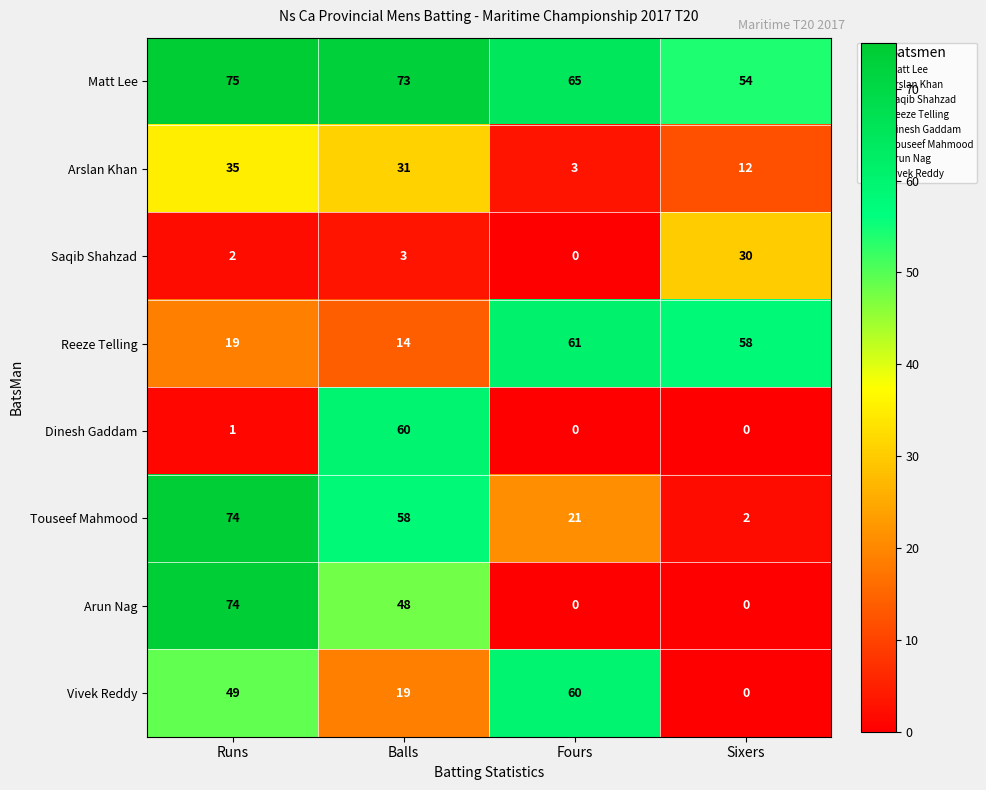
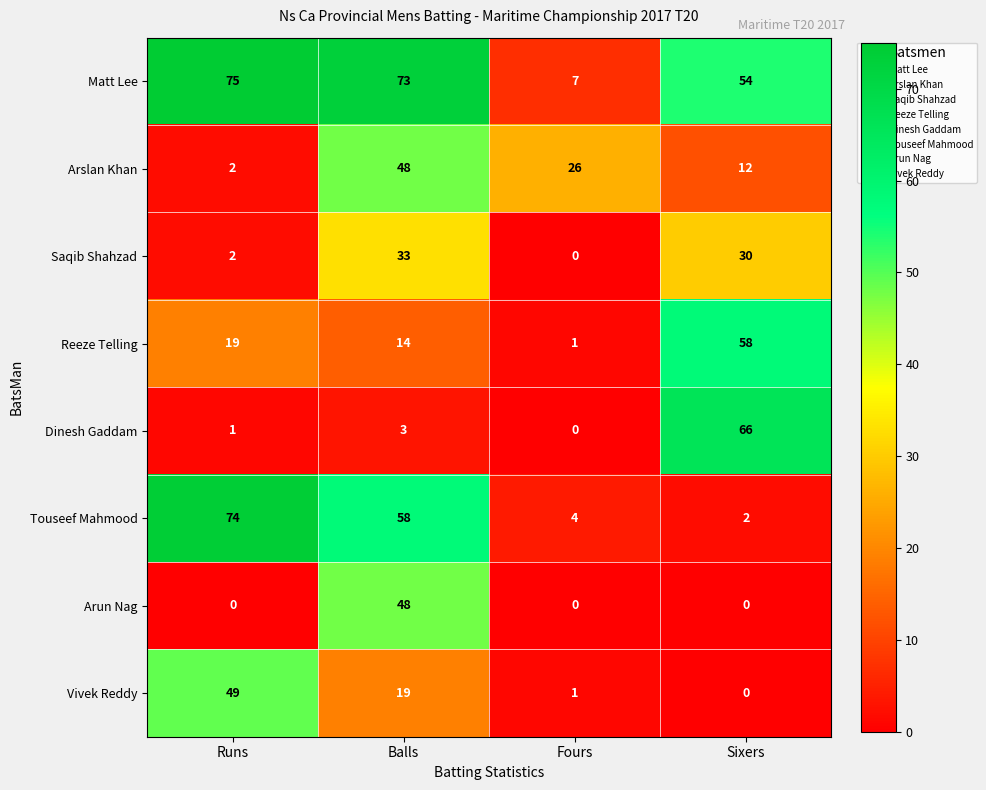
  {
    "Matt Lee": {
      "Runs": 75,
      "Balls": 73,
-     "Fours": 65,
+     "Fours": 7,
      "Sixers": 54
    },
    "Arslan Khan": {
-     "Runs": 35,
-     "Balls": 31,
-     "Fours": 3,
+     "Runs": 2,
+     "Balls": 48,
+     "Fours": 26,
      "Sixers": 12
    },
    "Saqib Shahzad": {
      "Runs": 2,
-     "Balls": 3,
+     "Balls": 33,
      "Fours": 0,
      "Sixers": 30
    },
    "Reeze Telling": {
      "Runs": 19,
      "Balls": 14,
-     "Fours": 61,
+     "Fours": 1,
      "Sixers": 58
    },
    "Dinesh Gaddam": {
      "Runs": 1,
-     "Balls": 60,
+     "Balls": 3,
      "Fours": 0,
-     "Sixers": 0
+     "Sixers": 66
    },
    "Touseef Mahmood": {
      "Runs": 74,
      "Balls": 58,
-     "Fours": 21,
+     "Fours": 4,
      "Sixers": 2
    },
    "Arun Nag": {
-     "Runs": 74,
+     "Runs": 0,
      "Balls": 48,
      "Fours": 0,
      "Sixers": 0
    },
    "Vivek Reddy": {
      "Runs": 49,
      "Balls": 19,
-     "Fours": 60,
+     "Fours": 1,
      "Sixers": 0
    }
  }
